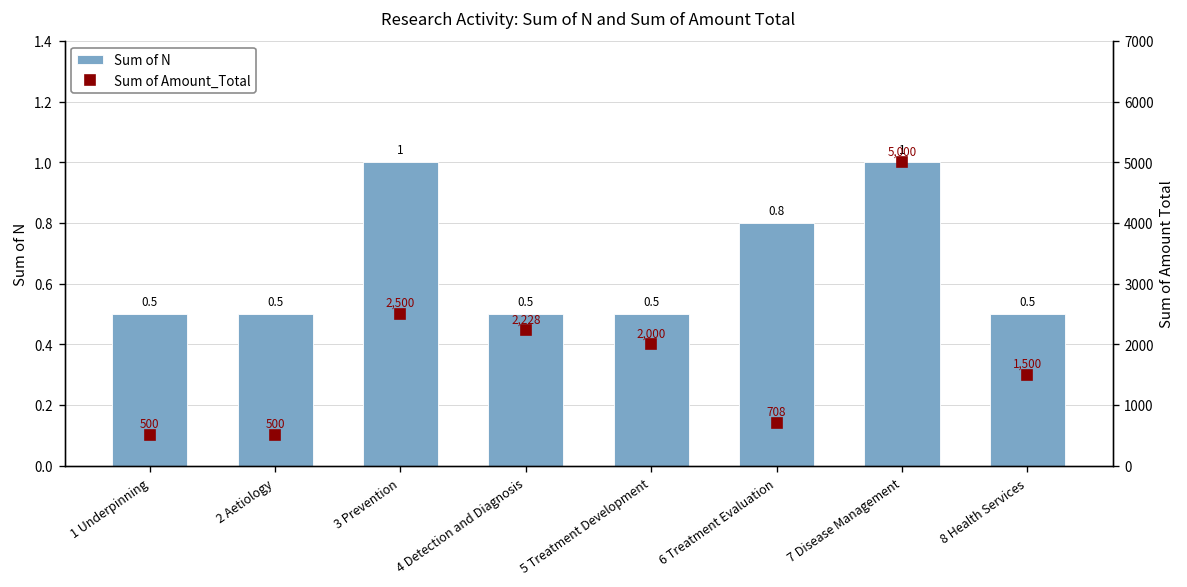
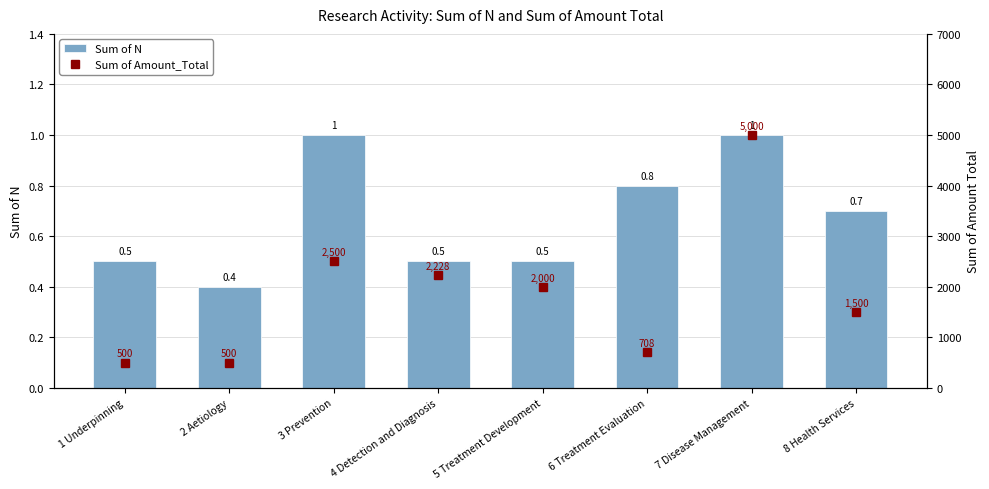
  {
    "Sum of N": {
      "1 Underpinning": "0.5",
-     "2 Aetiology": "0.5",
+     "2 Aetiology": "0.4",
      "3 Prevention": "1",
      "4 Detection and Diagnosis": "0.5",
      "5 Treatment Development": "0.5",
      "6 Treatment Evaluation": "0.8",
-     "8 Health Services": "0.5"
+     "8 Health Services": "0.7"
    },
    "Sum of Amount_Total": {
      "1 Underpinning": "500",
      "2 Aetiology": "500",
      "3 Prevention": "2,500",
      "4 Detection and Diagnosis": "2,228",
      "5 Treatment Development": "2,000",
      "6 Treatment Evaluation": "708",
      "8 Health Services": "1,500"
    }
  }
